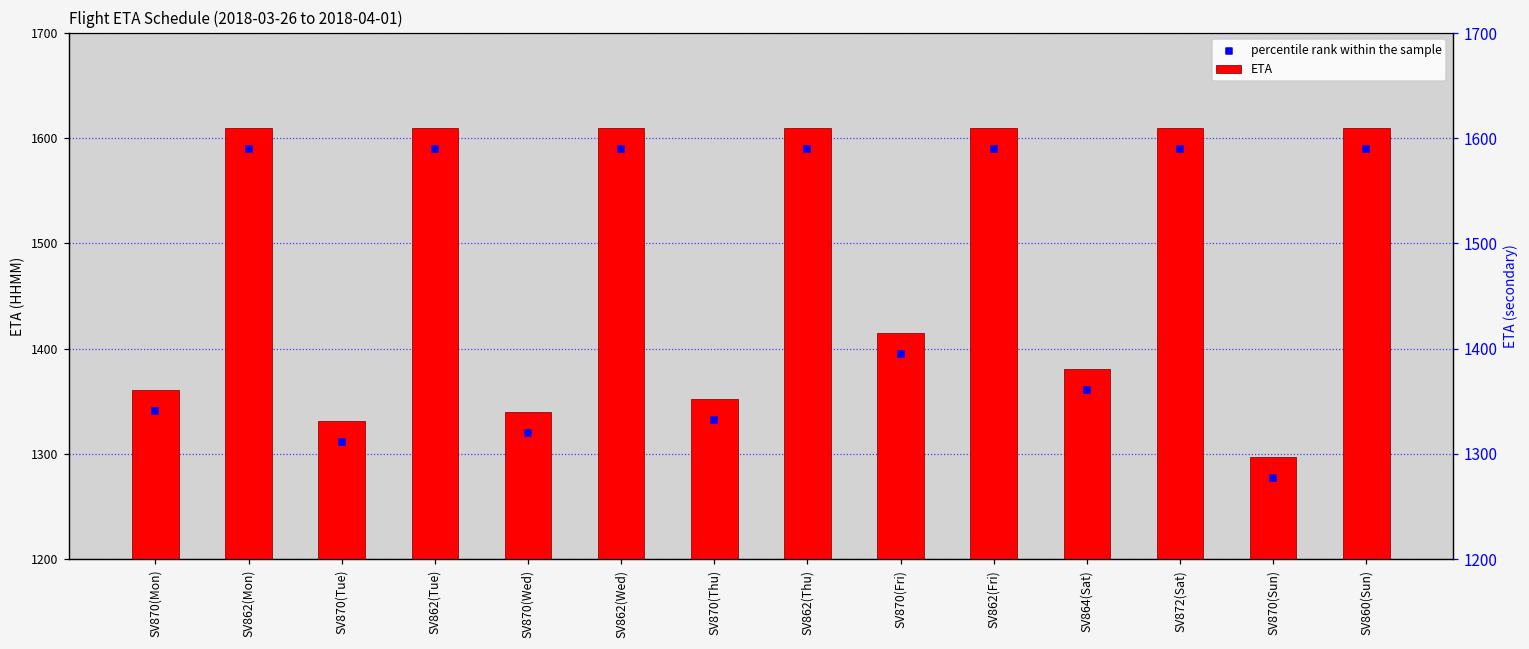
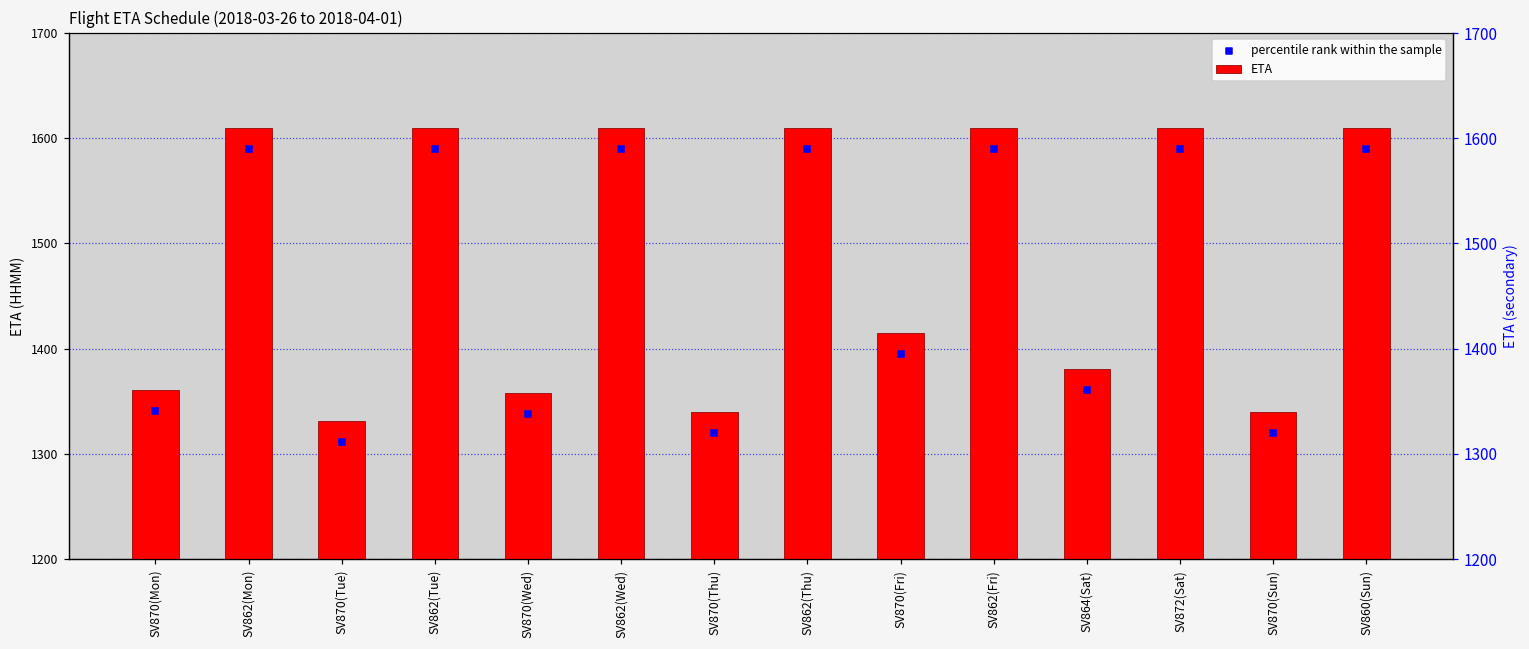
  {
    "ETA": {
      "SV870(Mon)": 1360,
      "SV862(Mon)": 1610,
      "SV870(Tue)": 1330,
      "SV862(Tue)": 1610,
-     "SV870(Wed)": 1340,
+     "SV870(Wed)": 1360,
      "SV862(Wed)": 1610,
-     "SV870(Thu)": 1350,
+     "SV870(Thu)": 1340,
      "SV862(Thu)": 1610,
      "SV870(Fri)": 1420,
      "SV862(Fri)": 1610,
      "SV864(Sat)": 1380,
      "SV872(Sat)": 1610,
-     "SV870(Sun)": 1300,
+     "SV870(Sun)": 1340,
      "SV860(Sun)": 1610
    }
  }
